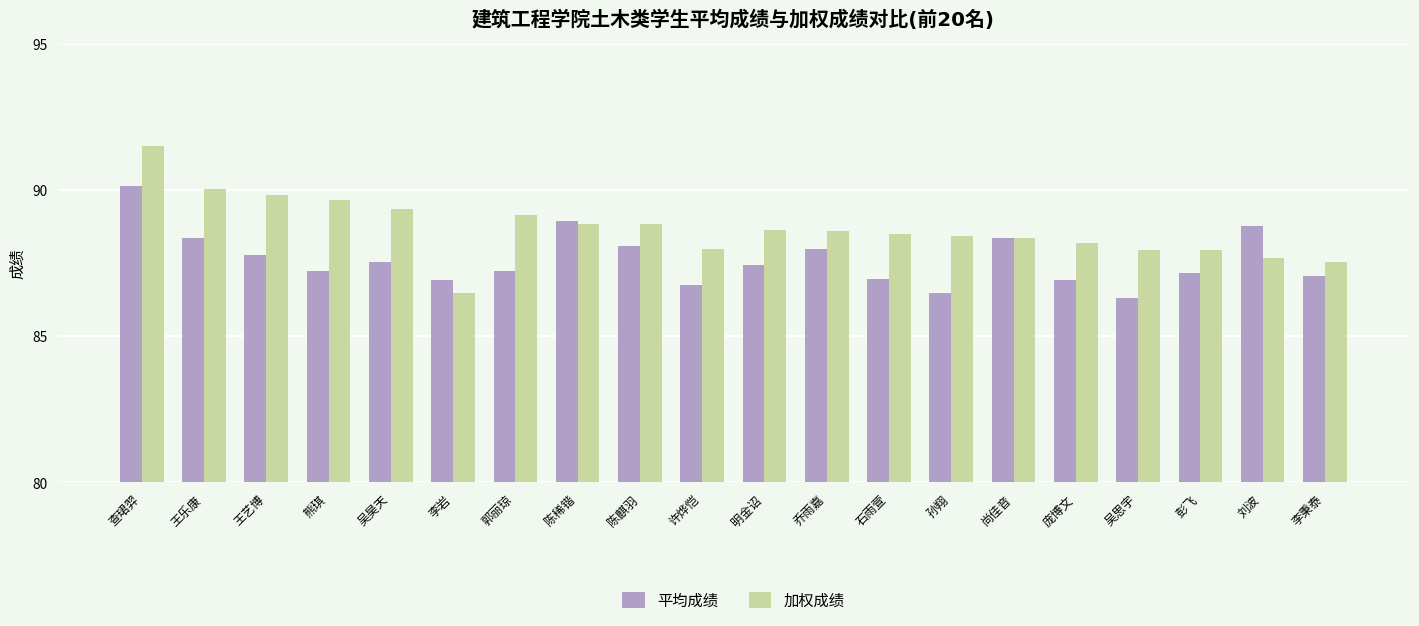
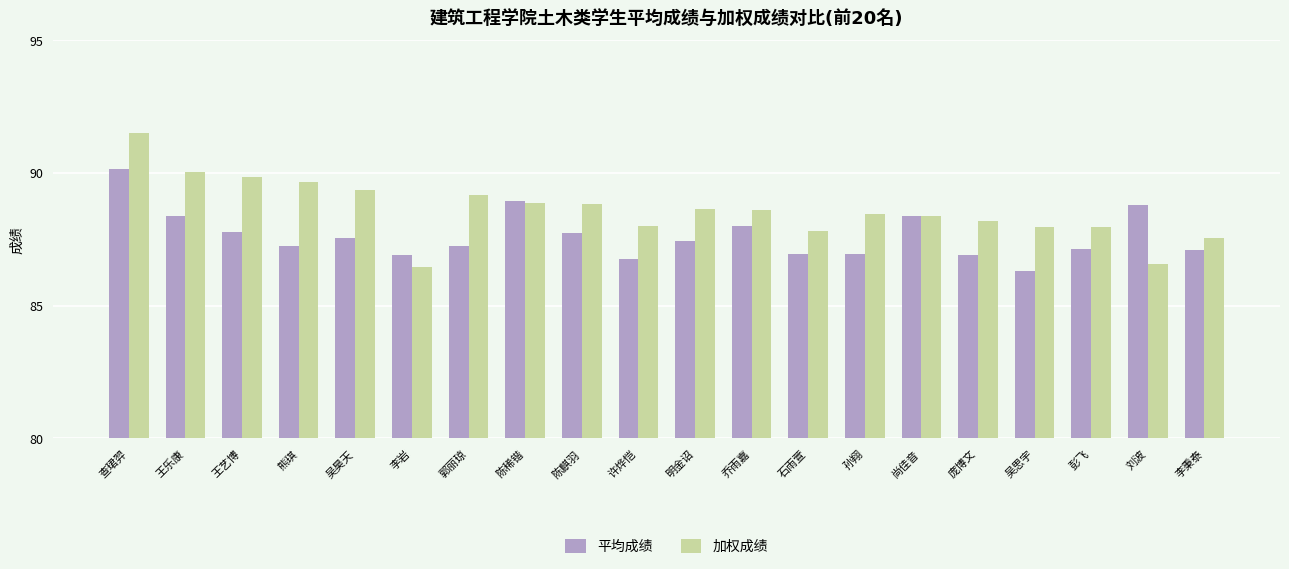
  {
    "平均成绩": {
      "查珺羿": 90.2,
      "王乐康": 88.4,
      "王艺博": 87.8,
      "熊琪": 87.2,
      "吴昊天": 87.5,
      "李岩": 86.9,
      "郭丽琼": 87.2,
      "陈稀锴": 88.9,
-     "陈麒羽": 88.1,
+     "陈麒羽": 87.7,
      "许烨恺": 86.8,
      "明金诏": 87.4,
      "乔雨嘉": 88.0,
      "石雨萱": 87.0,
-     "孙翔": 86.5,
+     "孙翔": 86.9,
      "尚佳音": 88.4,
      "庞博文": 86.9,
      "吴思宇": 86.3,
      "彭飞": 87.2,
      "刘波": 88.8,
      "李秉泰": 87.1
    },
    "加权成绩": {
      "查珺羿": 91.5,
      "王乐康": 90.0,
      "王艺博": 89.8,
      "熊琪": 89.7,
      "吴昊天": 89.4,
      "李岩": 86.5,
      "郭丽琼": 89.2,
      "陈稀锴": 88.9,
      "陈麒羽": 88.8,
      "许烨恺": 88.0,
      "明金诏": 88.7,
      "乔雨嘉": 88.6,
-     "石雨萱": 88.5,
+     "石雨萱": 87.8,
      "孙翔": 88.4,
      "尚佳音": 88.4,
      "庞博文": 88.2,
      "吴思宇": 88.0,
      "彭飞": 88.0,
-     "刘波": 87.7,
+     "刘波": 86.6,
      "李秉泰": 87.6
    }
  }
